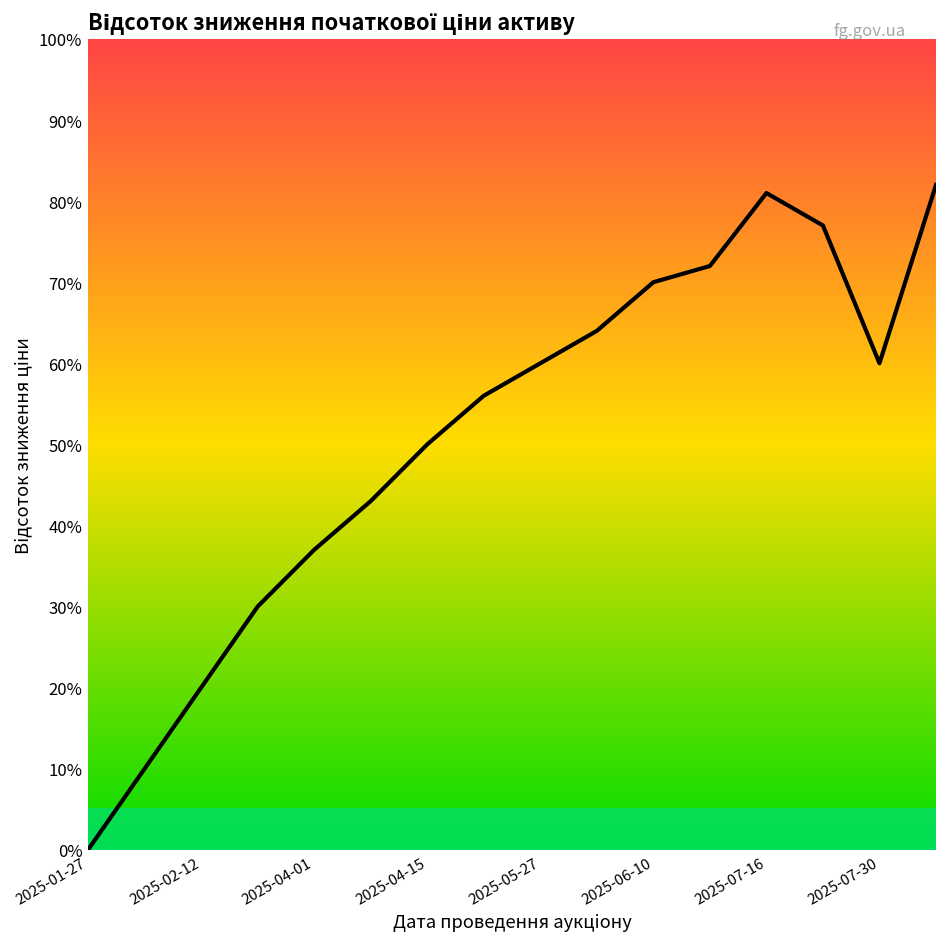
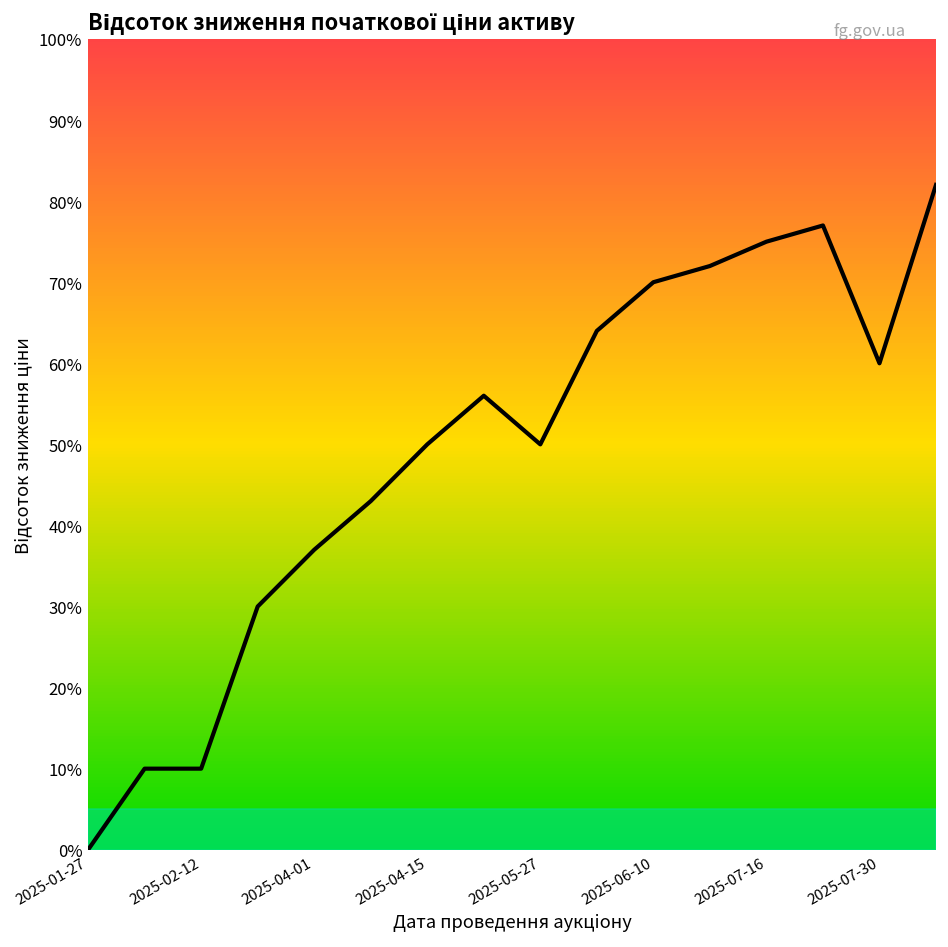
  {
-   "2025-02-12": "20%",
+   "2025-02-12": "10%",
    "2025-04-01": "37%",
    "2025-04-15": "50%",
-   "2025-05-27": "60%",
+   "2025-05-27": "50%",
    "2025-06-10": "70%",
-   "2025-07-16": "81%",
+   "2025-07-16": "75%",
    "2025-07-30": "60%"
  }
